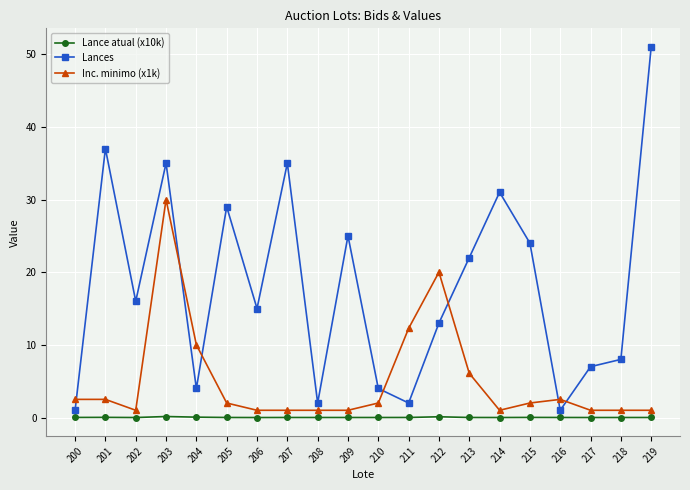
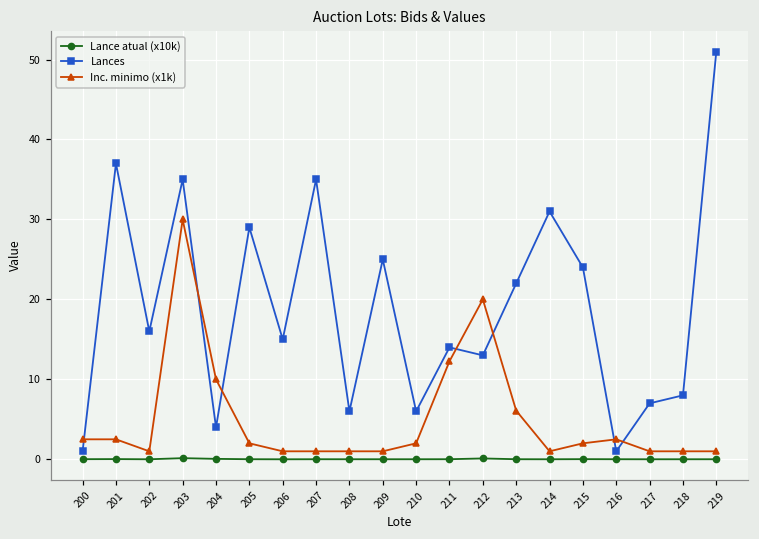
  {
    "Lance atual (x10k)": {
      "200": 0,
      "201": 0,
      "202": 0,
      "203": 0,
      "204": 0,
      "205": 0,
      "206": 0,
      "207": 0,
      "208": 0,
      "209": 0,
      "210": 0,
      "211": 0,
      "212": 0,
      "213": 0,
      "214": 0,
      "215": 0,
      "216": 0,
      "217": 0,
      "218": 0,
      "219": 0
    },
    "Lances": {
      "200": 1,
      "201": 37,
      "202": 16,
      "203": 35,
      "204": 4,
      "205": 29,
      "206": 15,
      "207": 35,
-     "208": 2,
+     "208": 6,
      "209": 25,
-     "210": 4,
-     "211": 2,
+     "210": 6,
+     "211": 14,
      "212": 13,
      "213": 22,
      "214": 31,
      "215": 24,
      "216": 1,
      "217": 7,
      "218": 8,
      "219": 51
    },
    "Inc. minimo (x1k)": {
      "200": 3,
      "201": 3,
      "202": 1,
      "203": 30,
      "204": 10,
      "205": 2,
      "206": 1,
      "207": 1,
      "208": 1,
      "209": 1,
      "210": 2,
      "211": 12,
      "212": 20,
      "213": 6,
      "214": 1,
      "215": 2,
      "216": 3,
      "217": 1,
      "218": 1,
      "219": 1
    }
  }
